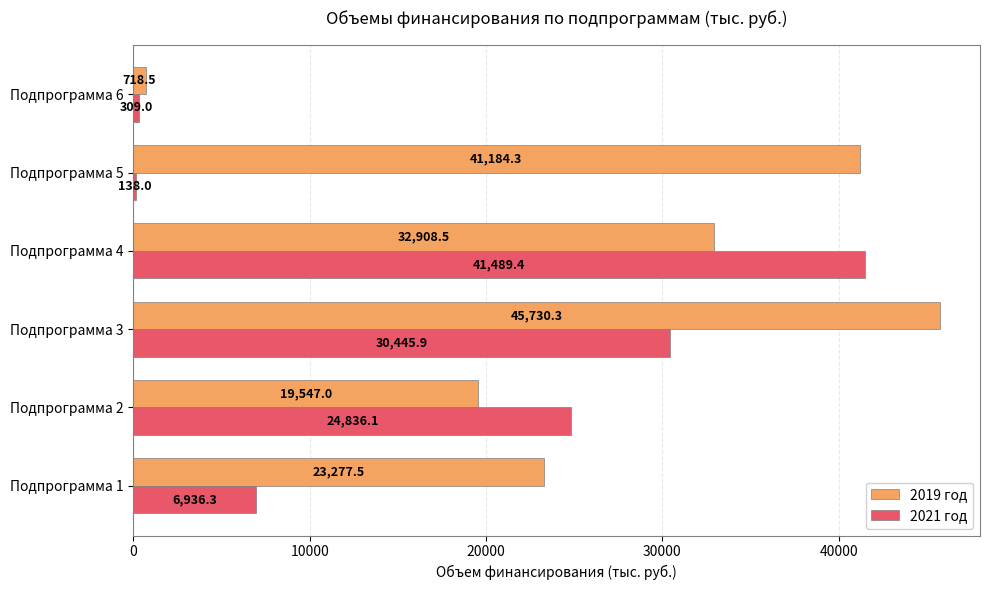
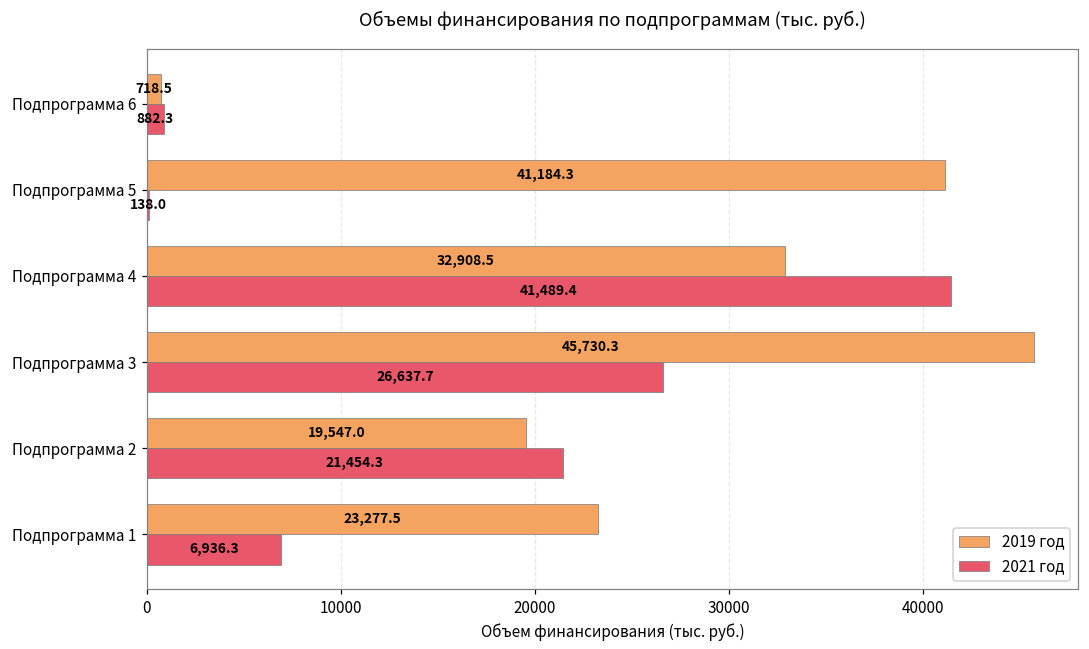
  {
    "2019 год": {
      "Подпрограмма 6": "718.5",
      "Подпрограмма 5": "41,184.3",
      "Подпрограмма 4": "32,908.5",
      "Подпрограмма 3": "45,730.3",
      "Подпрограмма 2": "19,547.0",
      "Подпрограмма 1": "23,277.5"
    },
    "2021 год": {
-     "Подпрограмма 6": "309.0",
+     "Подпрограмма 6": "882.3",
      "Подпрограмма 5": "138.0",
      "Подпрограмма 4": "41,489.4",
-     "Подпрограмма 3": "30,445.9",
-     "Подпрограмма 2": "24,836.1",
+     "Подпрограмма 3": "26,637.7",
+     "Подпрограмма 2": "21,454.3",
      "Подпрограмма 1": "6,936.3"
    }
  }
